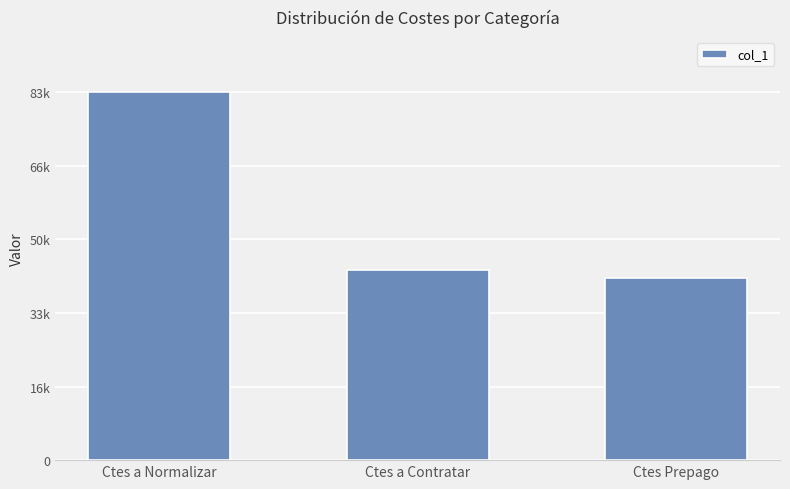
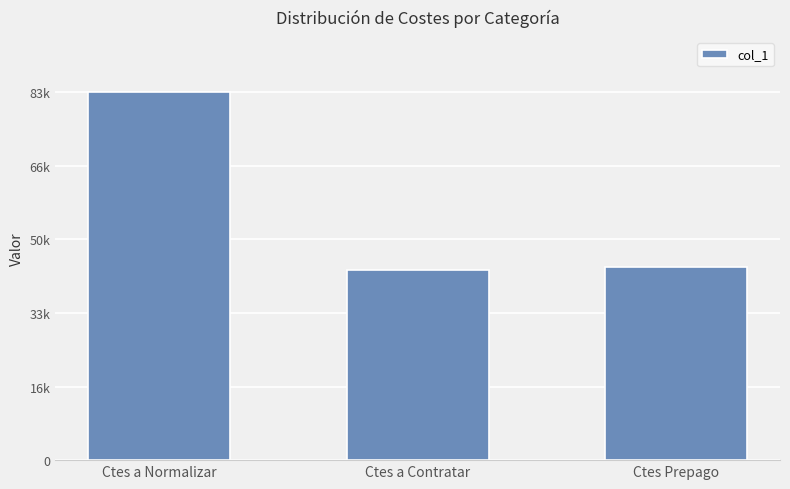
  {
    "Ctes a Normalizar": 83000,
    "Ctes a Contratar": 43000,
-   "Ctes Prepago": 41000
+   "Ctes Prepago": 44000
  }
